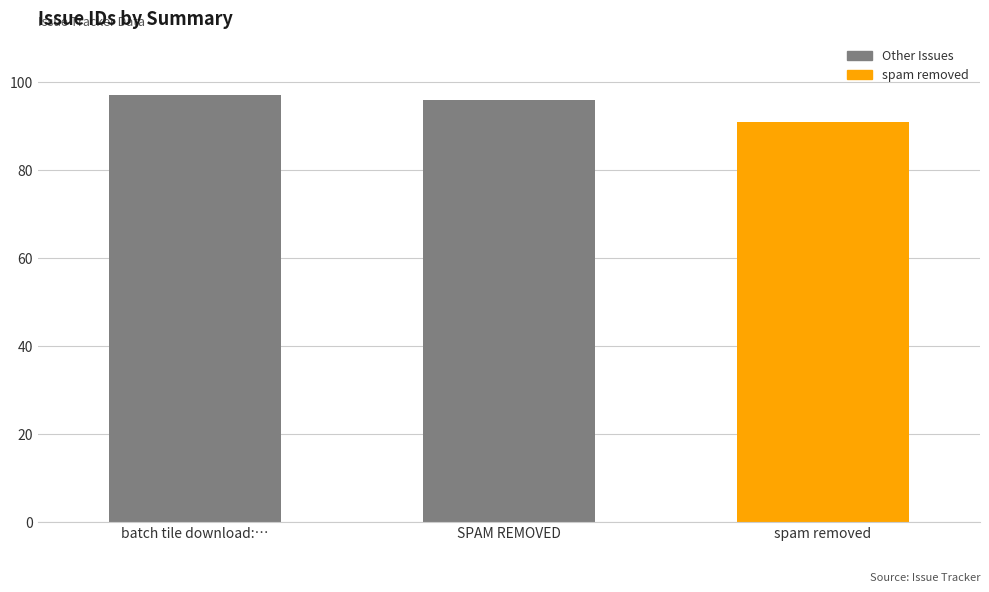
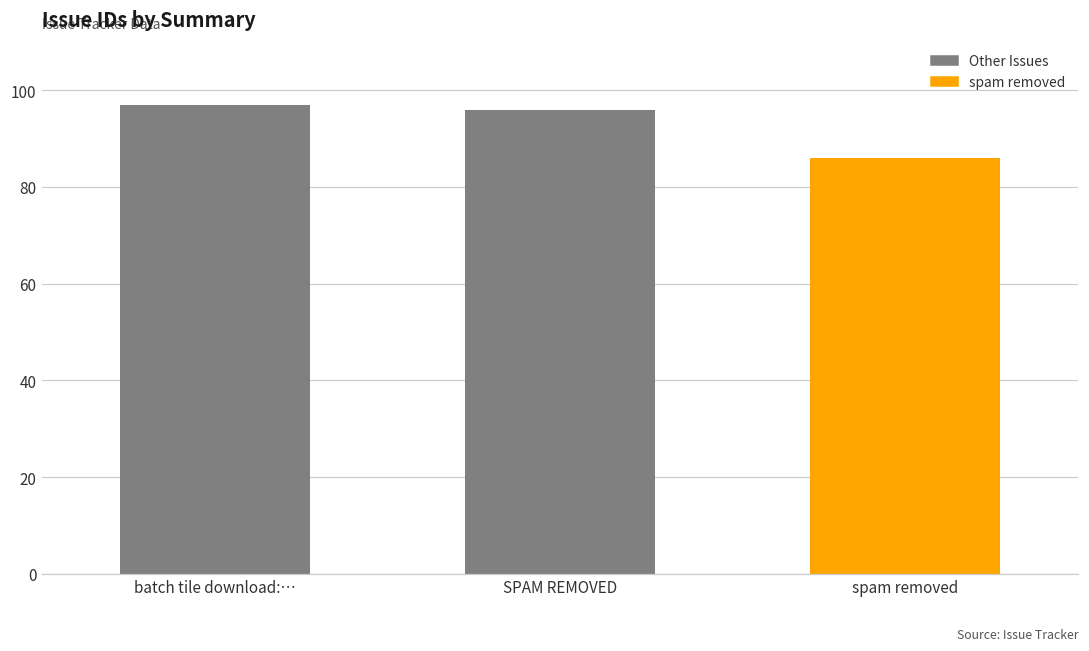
  {
    "batch tile download:…": 97,
    "SPAM REMOVED": 96,
-   "spam removed": 91
+   "spam removed": 86
  }
